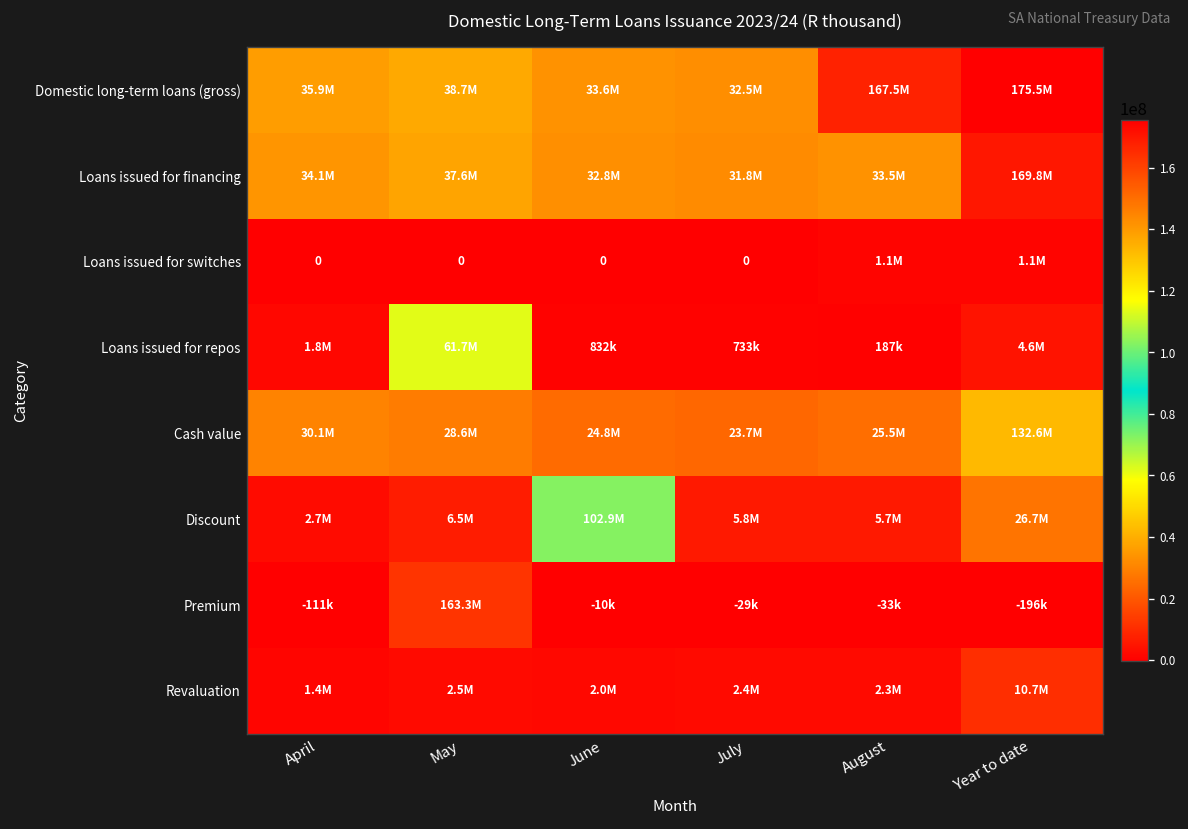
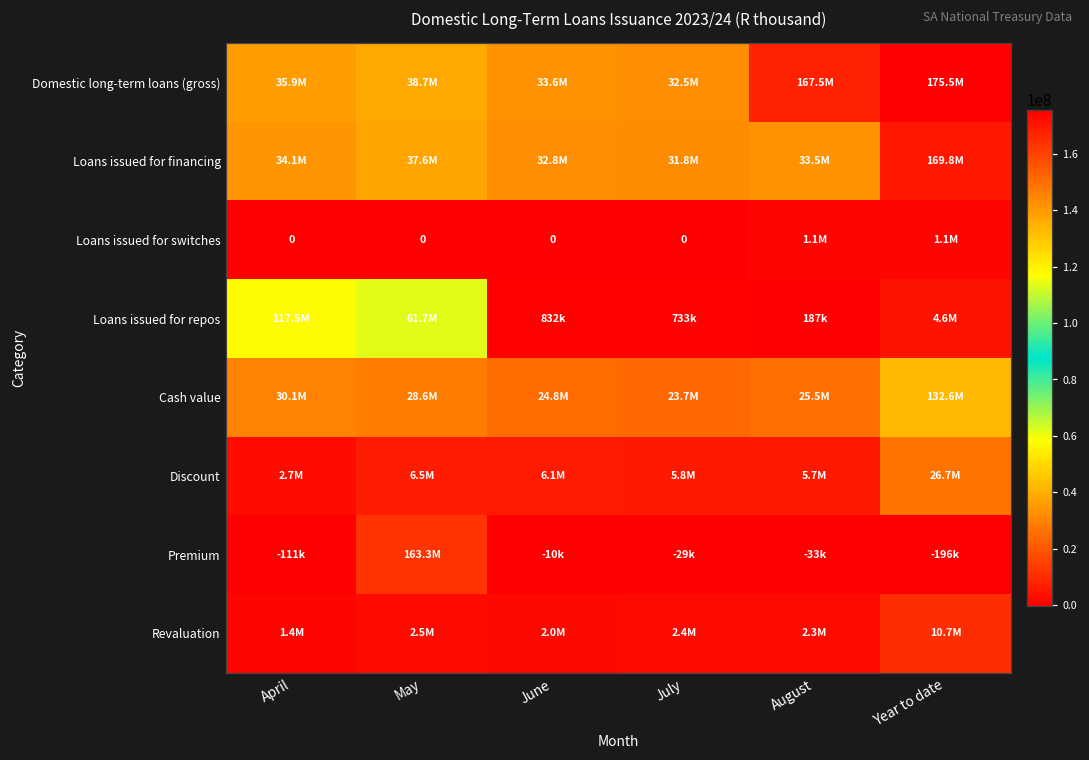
  {
    "Domestic long-term loans (gross)": {
      "April": "35.9M",
      "May": "38.7M",
      "June": "33.6M",
      "July": "32.5M",
      "August": "167.5M",
      "Year to date": "175.5M"
    },
    "Loans issued for financing": {
      "April": "34.1M",
      "May": "37.6M",
      "June": "32.8M",
      "July": "31.8M",
      "August": "33.5M",
      "Year to date": "169.8M"
    },
    "Loans issued for switches": {
      "April": "0",
      "May": "0",
      "June": "0",
      "July": "0",
      "August": "1.1M",
      "Year to date": "1.1M"
    },
    "Loans issued for repos": {
-     "April": "1.8M",
+     "April": "117.5M",
      "May": "61.7M",
      "June": "832k",
      "July": "733k",
      "August": "187k",
      "Year to date": "4.6M"
    },
    "Cash value": {
      "April": "30.1M",
      "May": "28.6M",
      "June": "24.8M",
      "July": "23.7M",
      "August": "25.5M",
      "Year to date": "132.6M"
    },
    "Discount": {
      "April": "2.7M",
      "May": "6.5M",
-     "June": "102.9M",
+     "June": "6.1M",
      "July": "5.8M",
      "August": "5.7M",
      "Year to date": "26.7M"
    },
    "Premium": {
      "April": "-111k",
      "May": "163.3M",
      "June": "-10k",
      "July": "-29k",
      "August": "-33k",
      "Year to date": "-196k"
    },
    "Revaluation": {
      "April": "1.4M",
      "May": "2.5M",
      "June": "2.0M",
      "July": "2.4M",
      "August": "2.3M",
      "Year to date": "10.7M"
    }
  }
